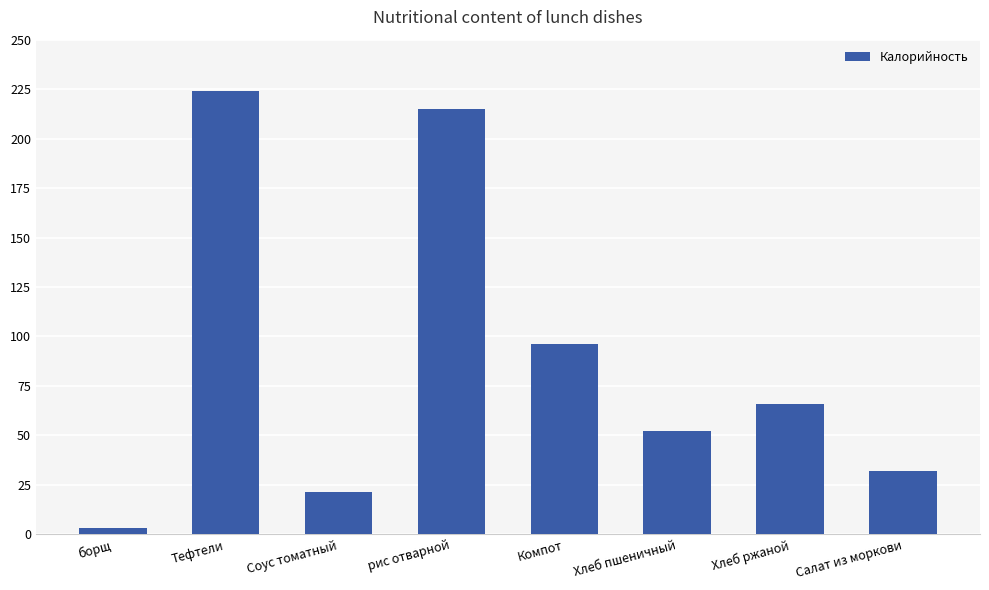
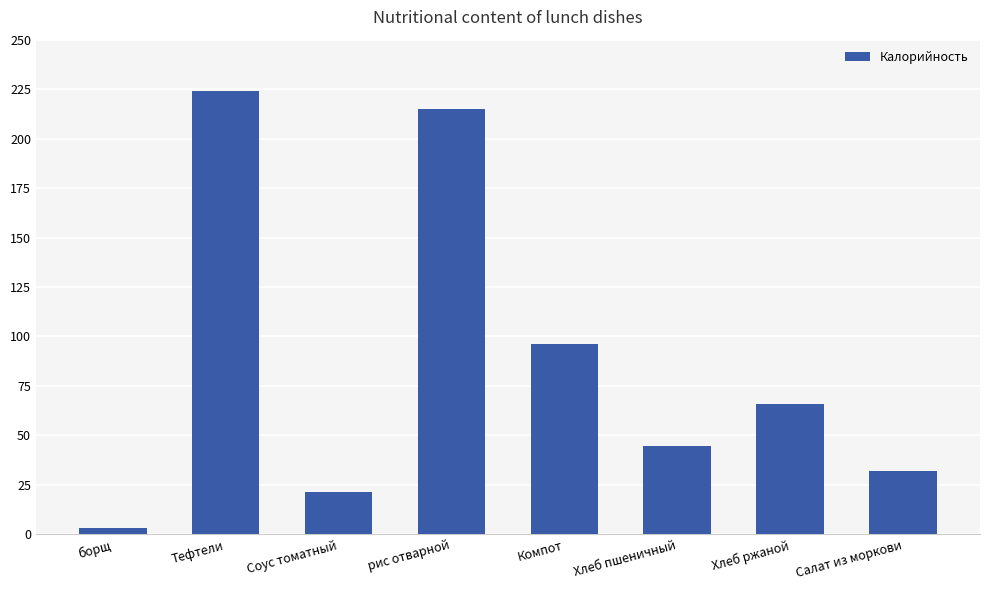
  {
    "борщ": 3,
    "Тефтели": 224,
    "Соус томатный": 22,
    "рис отварной": 215,
    "Компот": 96,
-   "Хлеб пшеничный": 52,
+   "Хлеб пшеничный": 45,
    "Хлеб ржаной": 66,
    "Салат из моркови": 32
  }
